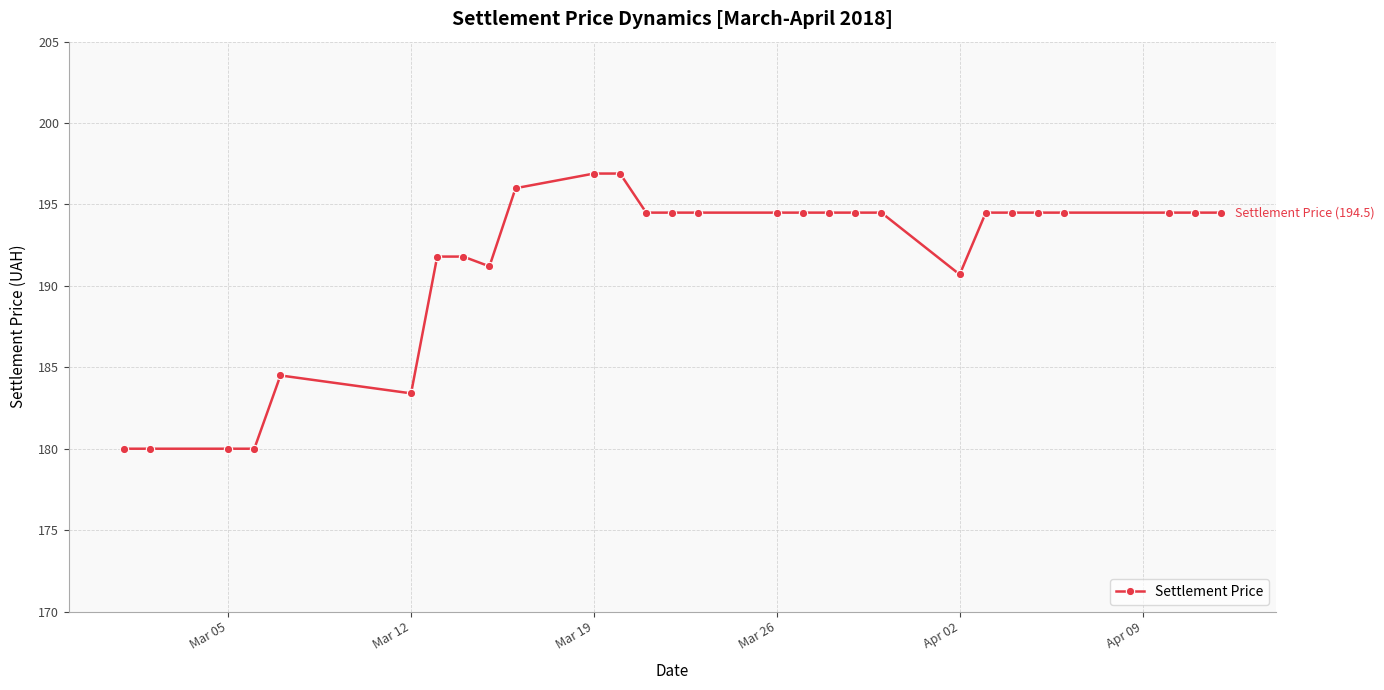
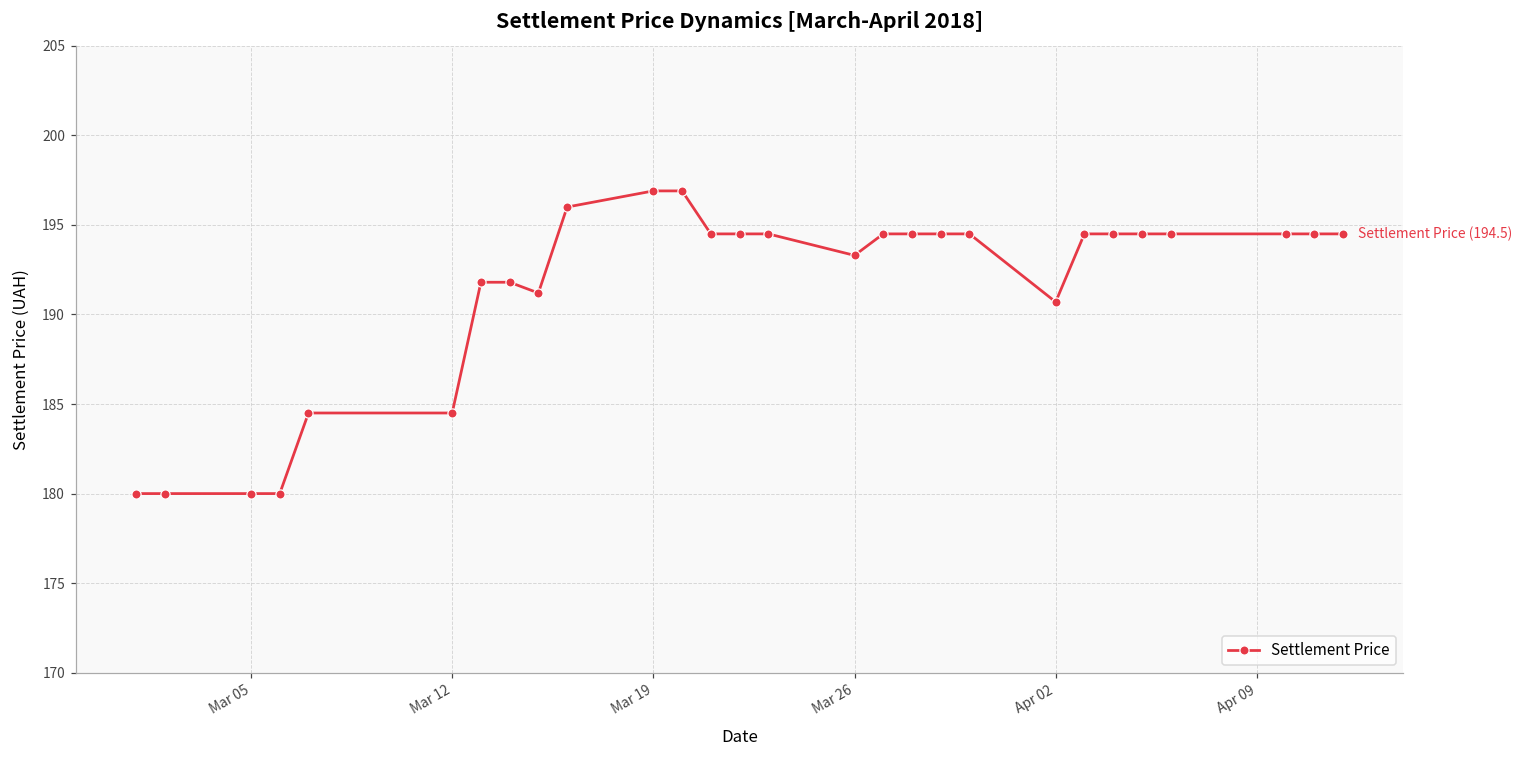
  {
    "Mar 05": 180.0,
-   "Mar 12": 183.4,
+   "Mar 12": 184.5,
    "Mar 19": 196.9,
-   "Mar 26": 194.5,
+   "Mar 26": 193.3,
    "Apr 02": 190.7
  }
